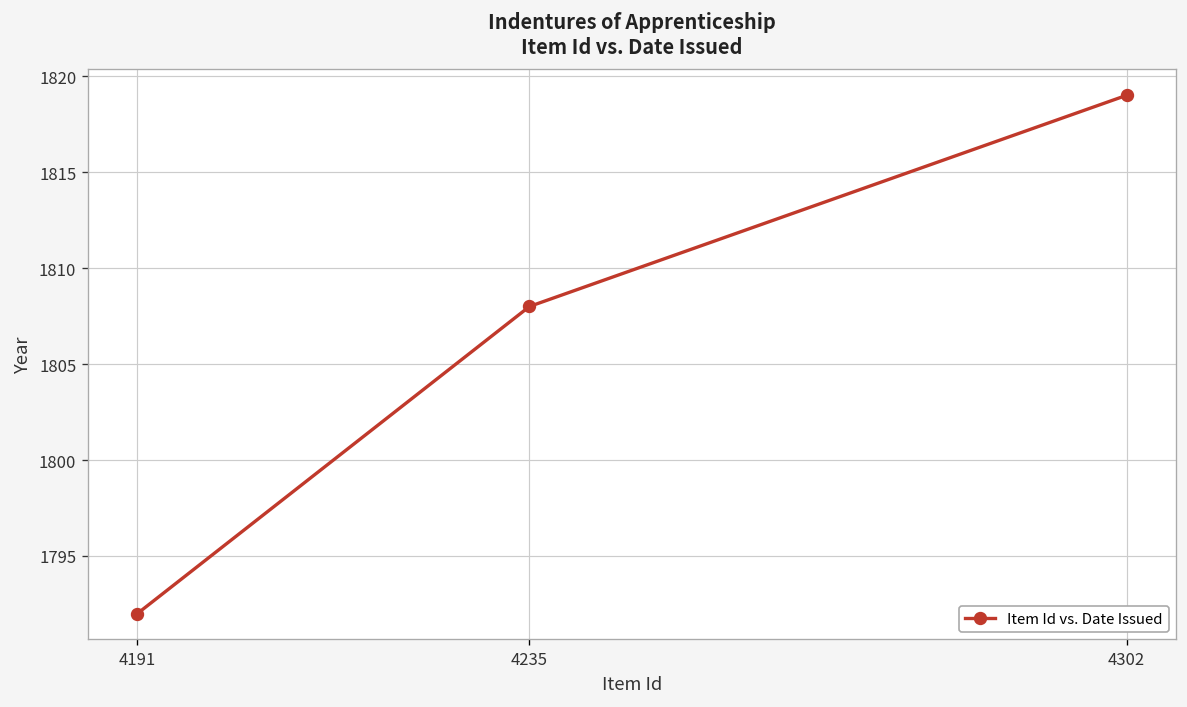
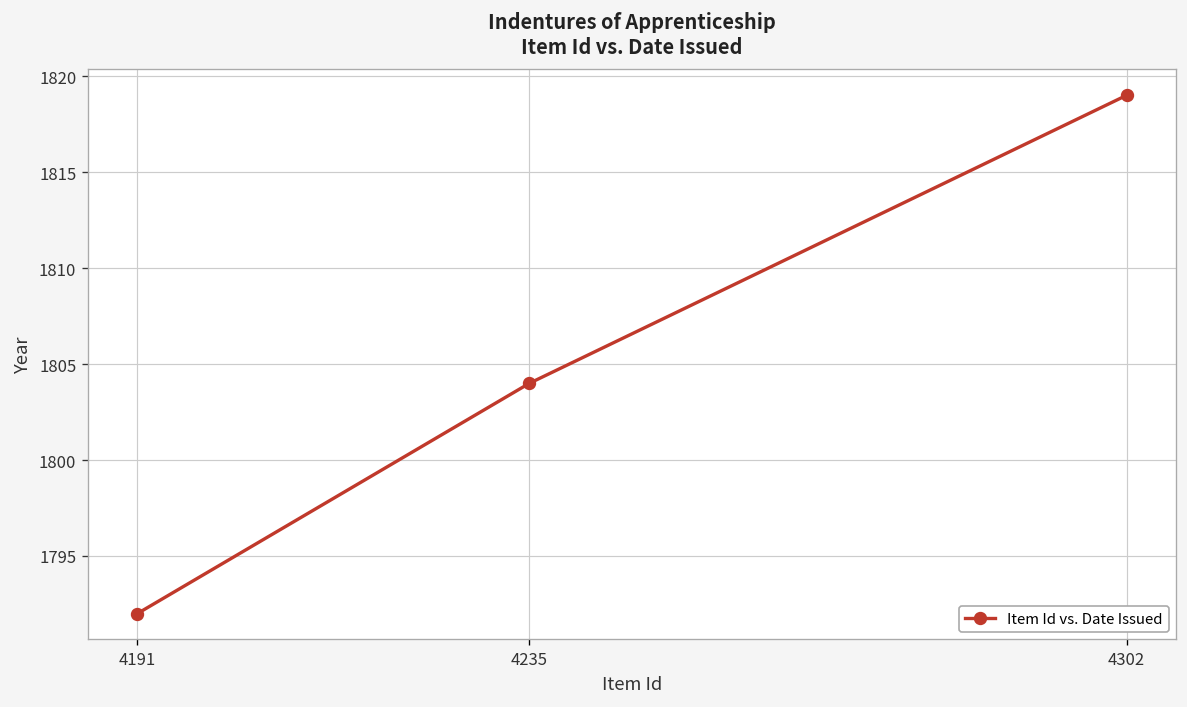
  {
    "4191": 1792,
-   "4235": 1808,
+   "4235": 1804,
    "4302": 1819
  }
